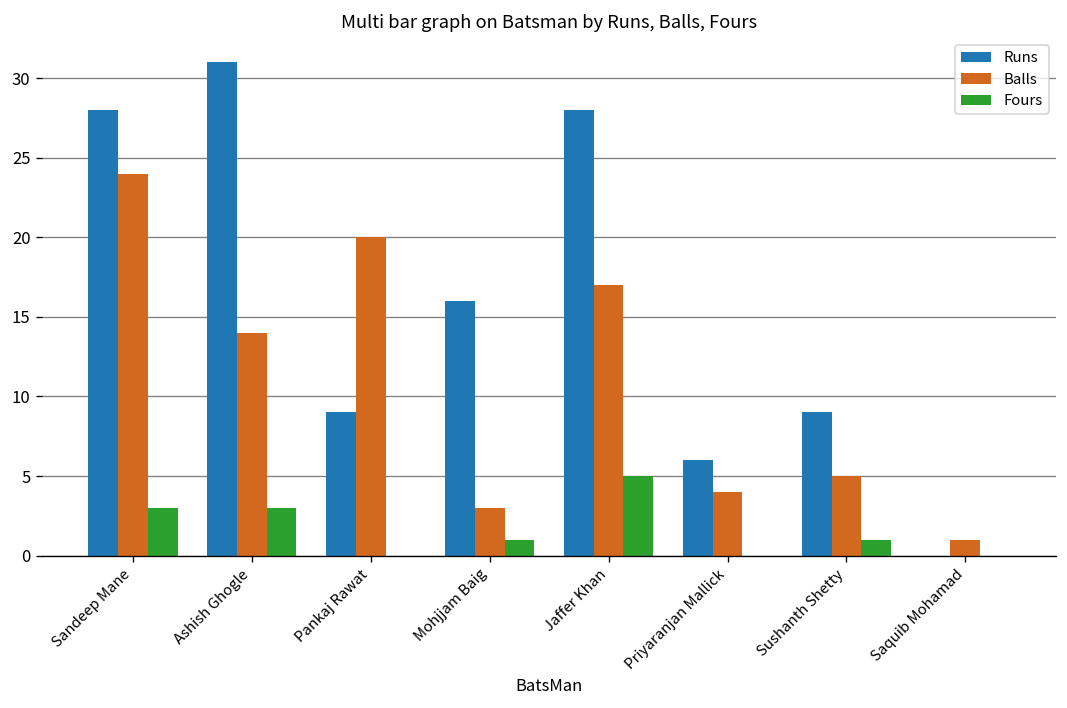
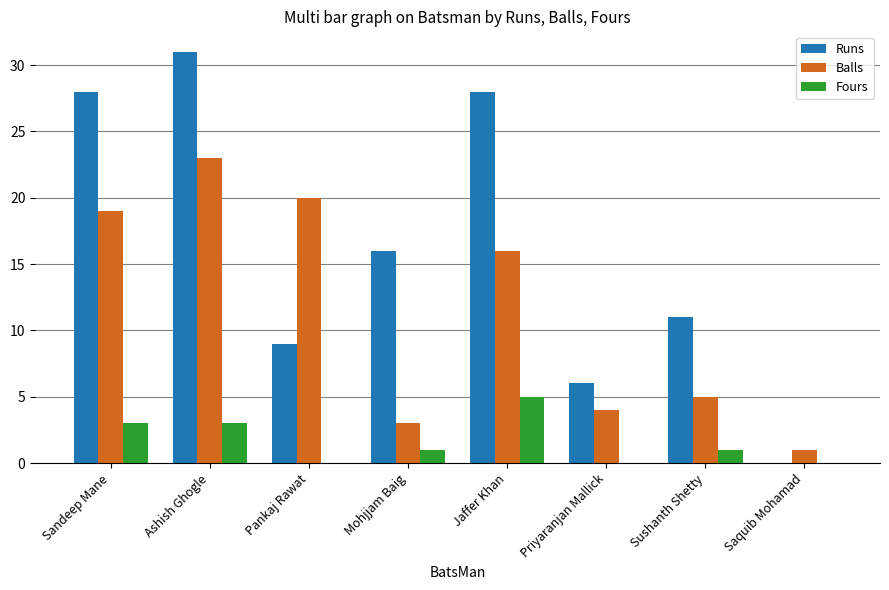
  {
    "Runs": {
      "Sandeep Mane": 28,
      "Ashish Ghogle": 31,
      "Pankaj Rawat": 9,
      "Mohjjam Baig": 16,
      "Jaffer Khan": 28,
      "Priyaranjan Mallick": 6,
-     "Sushanth Shetty": 9,
+     "Sushanth Shetty": 11,
      "Saquib Mohamad": 0
    },
    "Balls": {
-     "Sandeep Mane": 24,
-     "Ashish Ghogle": 14,
+     "Sandeep Mane": 19,
+     "Ashish Ghogle": 23,
      "Pankaj Rawat": 20,
      "Mohjjam Baig": 3,
-     "Jaffer Khan": 17,
+     "Jaffer Khan": 16,
      "Priyaranjan Mallick": 4,
      "Sushanth Shetty": 5,
      "Saquib Mohamad": 1
    },
    "Fours": {
      "Sandeep Mane": 3,
      "Ashish Ghogle": 3,
      "Pankaj Rawat": 0,
      "Mohjjam Baig": 1,
      "Jaffer Khan": 5,
      "Priyaranjan Mallick": 0,
      "Sushanth Shetty": 1,
      "Saquib Mohamad": 0
    }
  }
